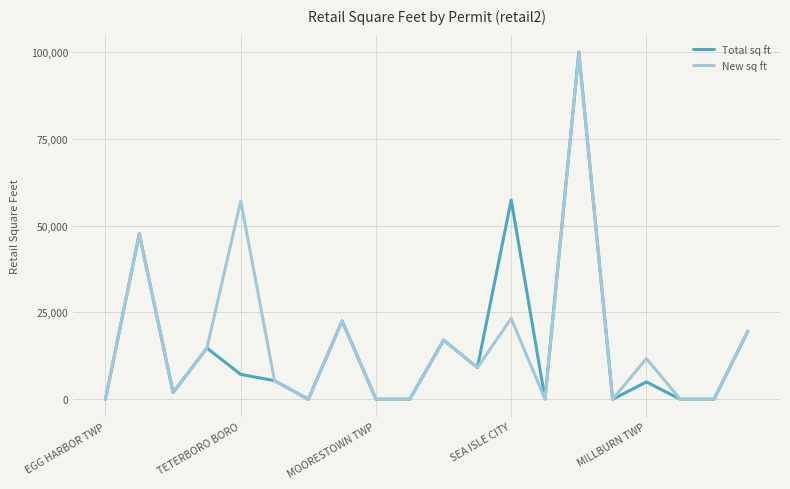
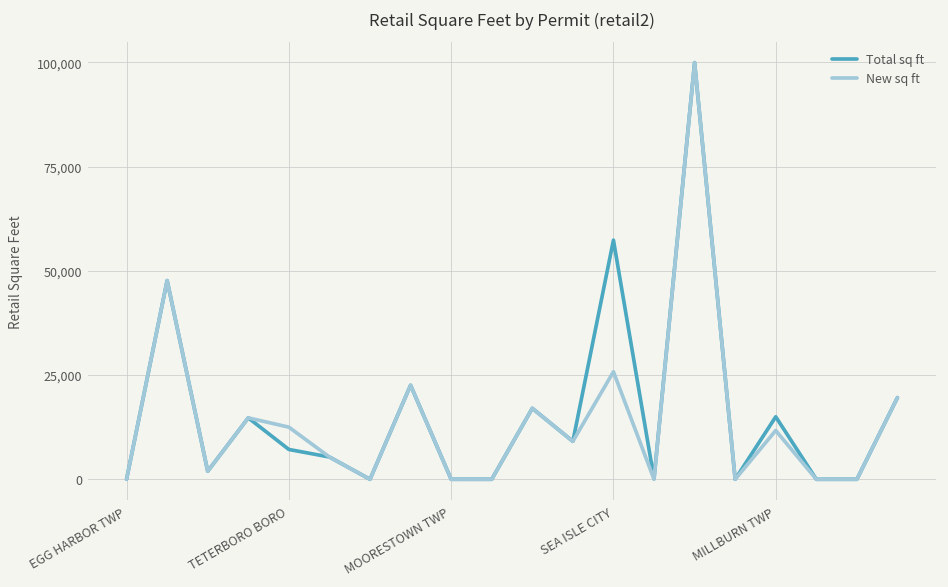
  {
    "Total sq ft": {
      "TETERBORO BORO": "7,000",
      "SEA ISLE CITY": "57,000",
-     "MILLBURN TWP": "5,000"
+     "MILLBURN TWP": "15,000"
    },
    "New sq ft": {
-     "TETERBORO BORO": "57,000",
-     "SEA ISLE CITY": "23,000",
+     "TETERBORO BORO": "13,000",
+     "SEA ISLE CITY": "26,000",
      "MILLBURN TWP": "12,000"
    }
  }
